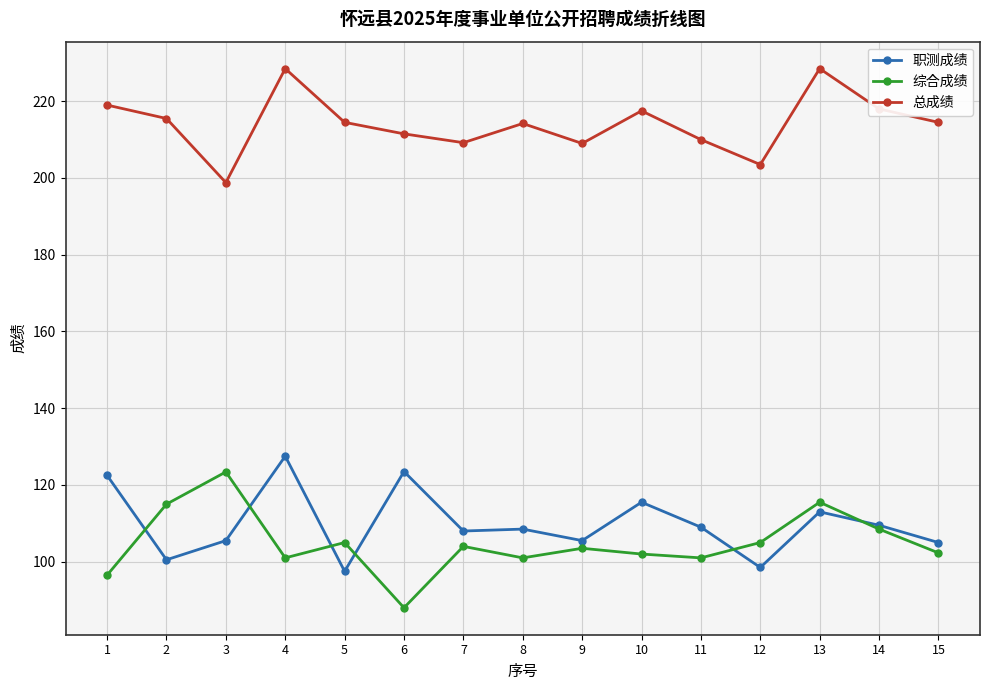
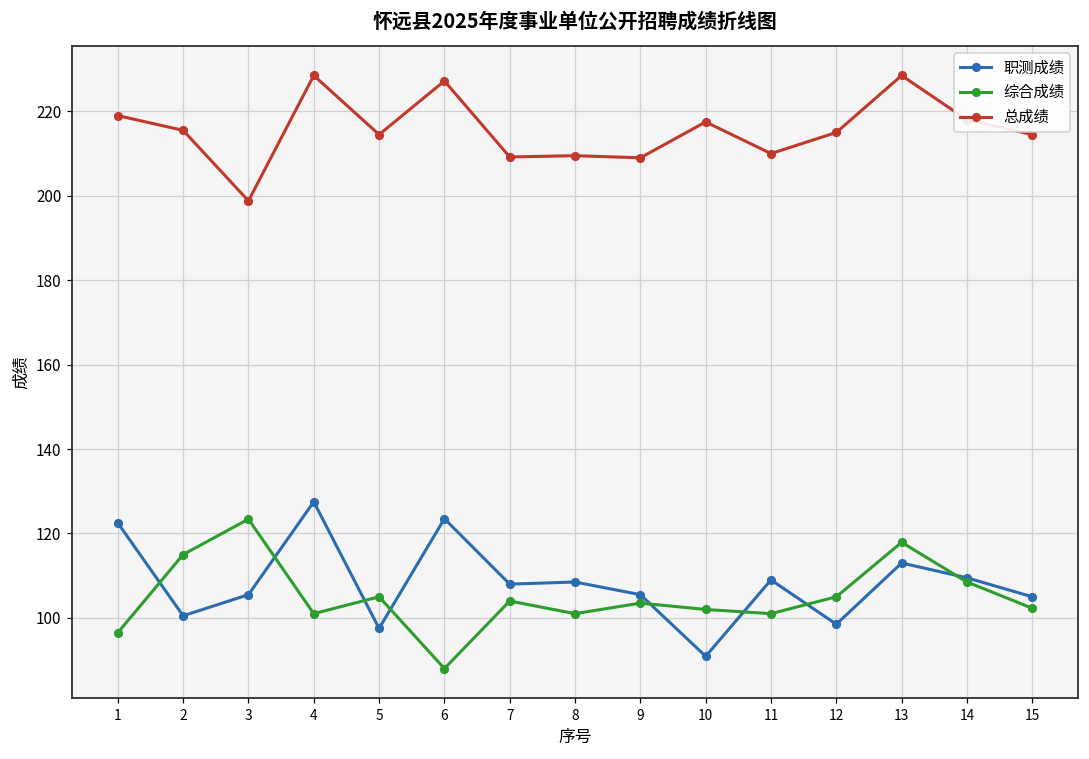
  {
    "职测成绩": {
      "1": 123,
      "2": 101,
      "3": 106,
      "4": 128,
      "5": 98,
      "6": 124,
      "7": 108,
      "8": 109,
      "9": 106,
-     "10": 116,
+     "10": 91,
      "11": 109,
      "12": 99,
      "13": 113,
      "14": 110,
      "15": 105
    },
    "综合成绩": {
      "1": 97,
      "2": 115,
      "3": 123,
      "4": 101,
      "5": 105,
      "6": 88,
      "7": 104,
      "8": 101,
      "9": 104,
      "10": 102,
      "11": 101,
      "12": 105,
-     "13": 116,
+     "13": 118,
      "14": 109,
      "15": 102
    },
    "总成绩": {
      "1": 219,
      "2": 216,
      "3": 199,
      "4": 229,
      "5": 215,
-     "6": 212,
+     "6": 227,
      "7": 209,
-     "8": 214,
+     "8": 210,
      "9": 209,
      "10": 218,
      "11": 210,
-     "12": 204,
+     "12": 215,
      "13": 229,
      "15": 215
    }
  }
